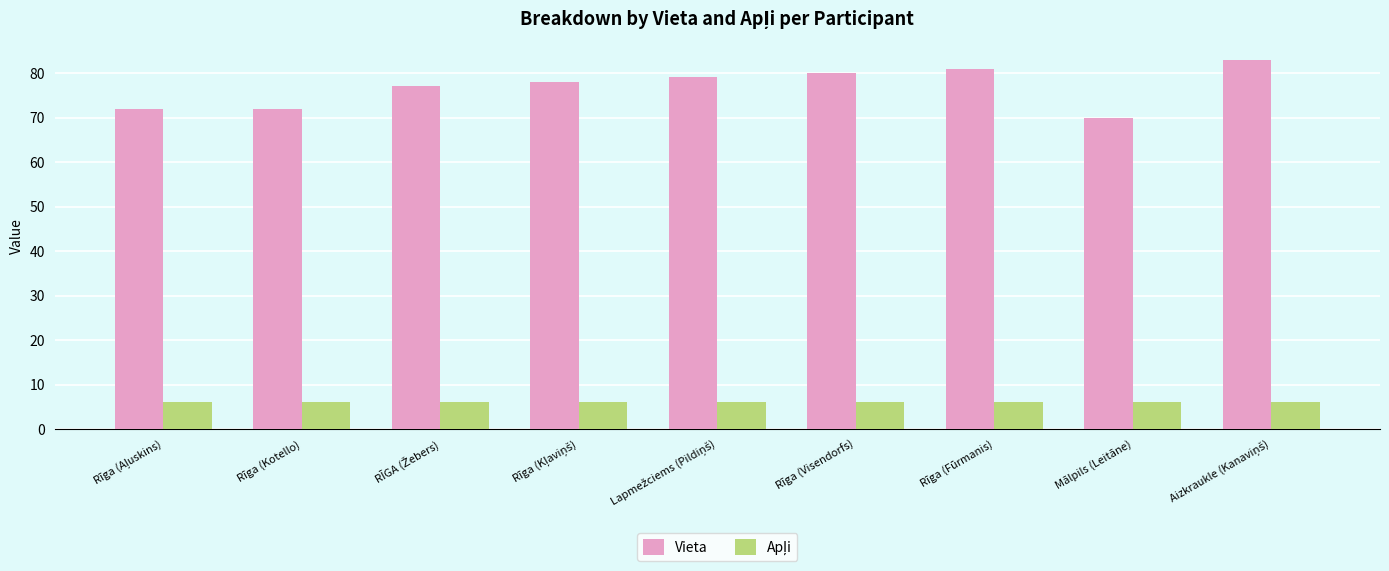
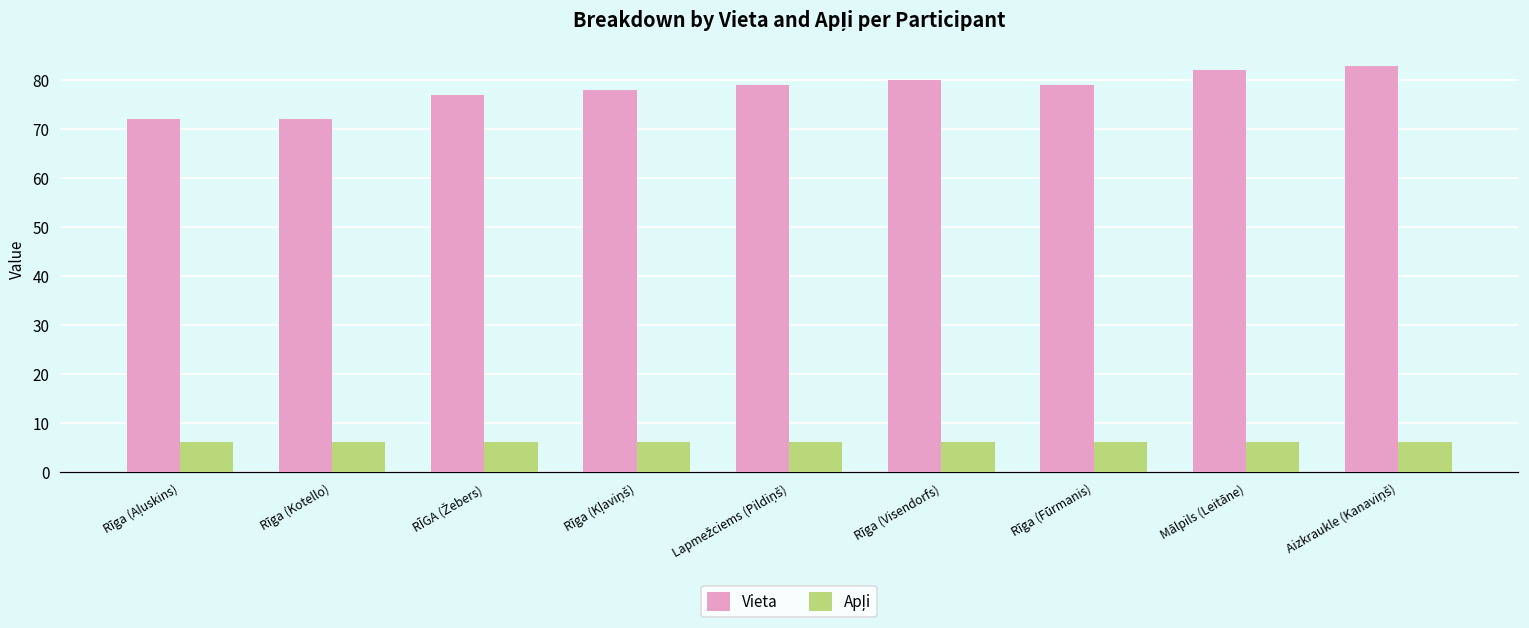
  {
    "Vieta": {
      "Rīga (Aļuskins)": 72,
      "Rīga (Kotello)": 72,
      "RĪGA (Žebers)": 77,
      "Rīga (Kļaviņš)": 78,
      "Lapmežciems (Pildiņš)": 79,
      "Rīga (Visendorfs)": 80,
-     "Rīga (Fūrmanis)": 81,
-     "Mālpils (Leitāne)": 70,
+     "Rīga (Fūrmanis)": 79,
+     "Mālpils (Leitāne)": 82,
      "Aizkraukle (Kanaviņš)": 83
    },
    "Apļi": {
      "Rīga (Aļuskins)": 6,
      "Rīga (Kotello)": 6,
      "RĪGA (Žebers)": 6,
      "Rīga (Kļaviņš)": 6,
      "Lapmežciems (Pildiņš)": 6,
      "Rīga (Visendorfs)": 6,
      "Rīga (Fūrmanis)": 6,
      "Mālpils (Leitāne)": 6,
      "Aizkraukle (Kanaviņš)": 6
    }
  }
